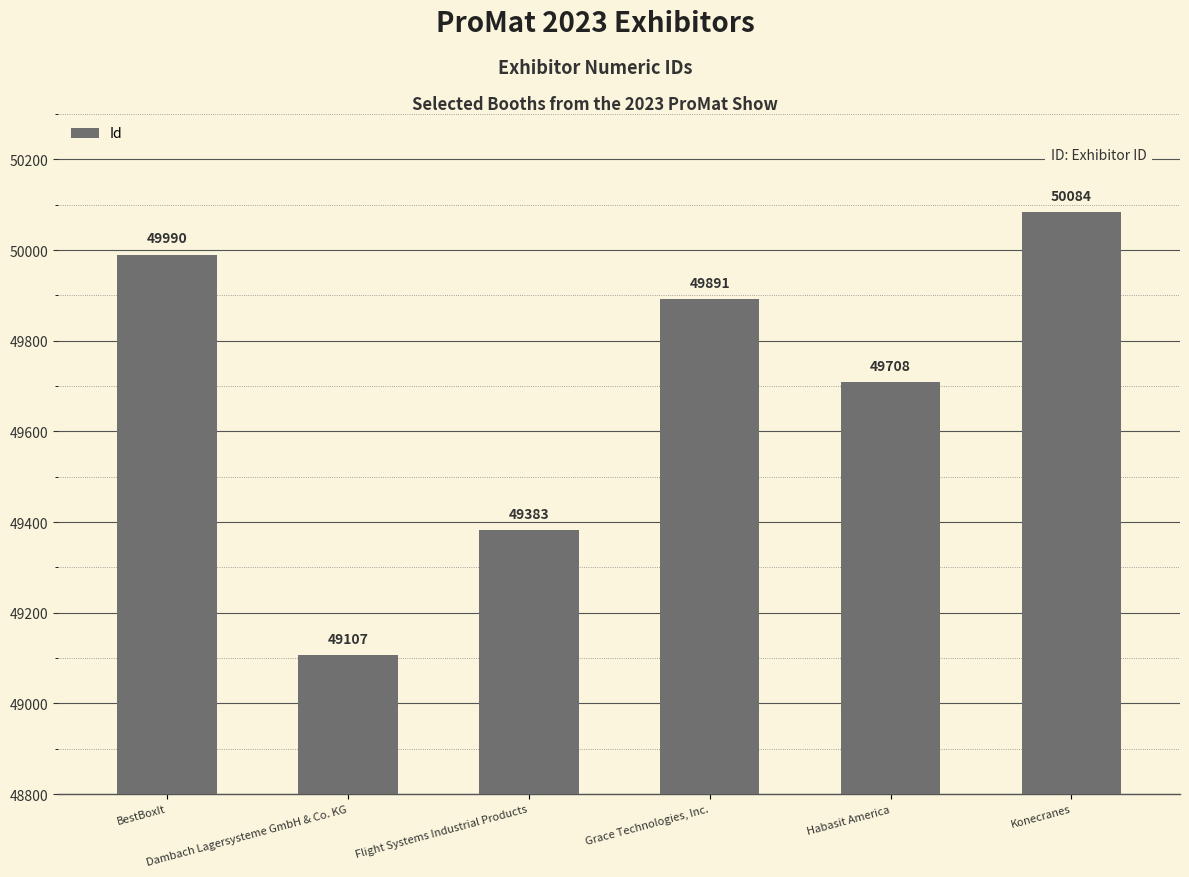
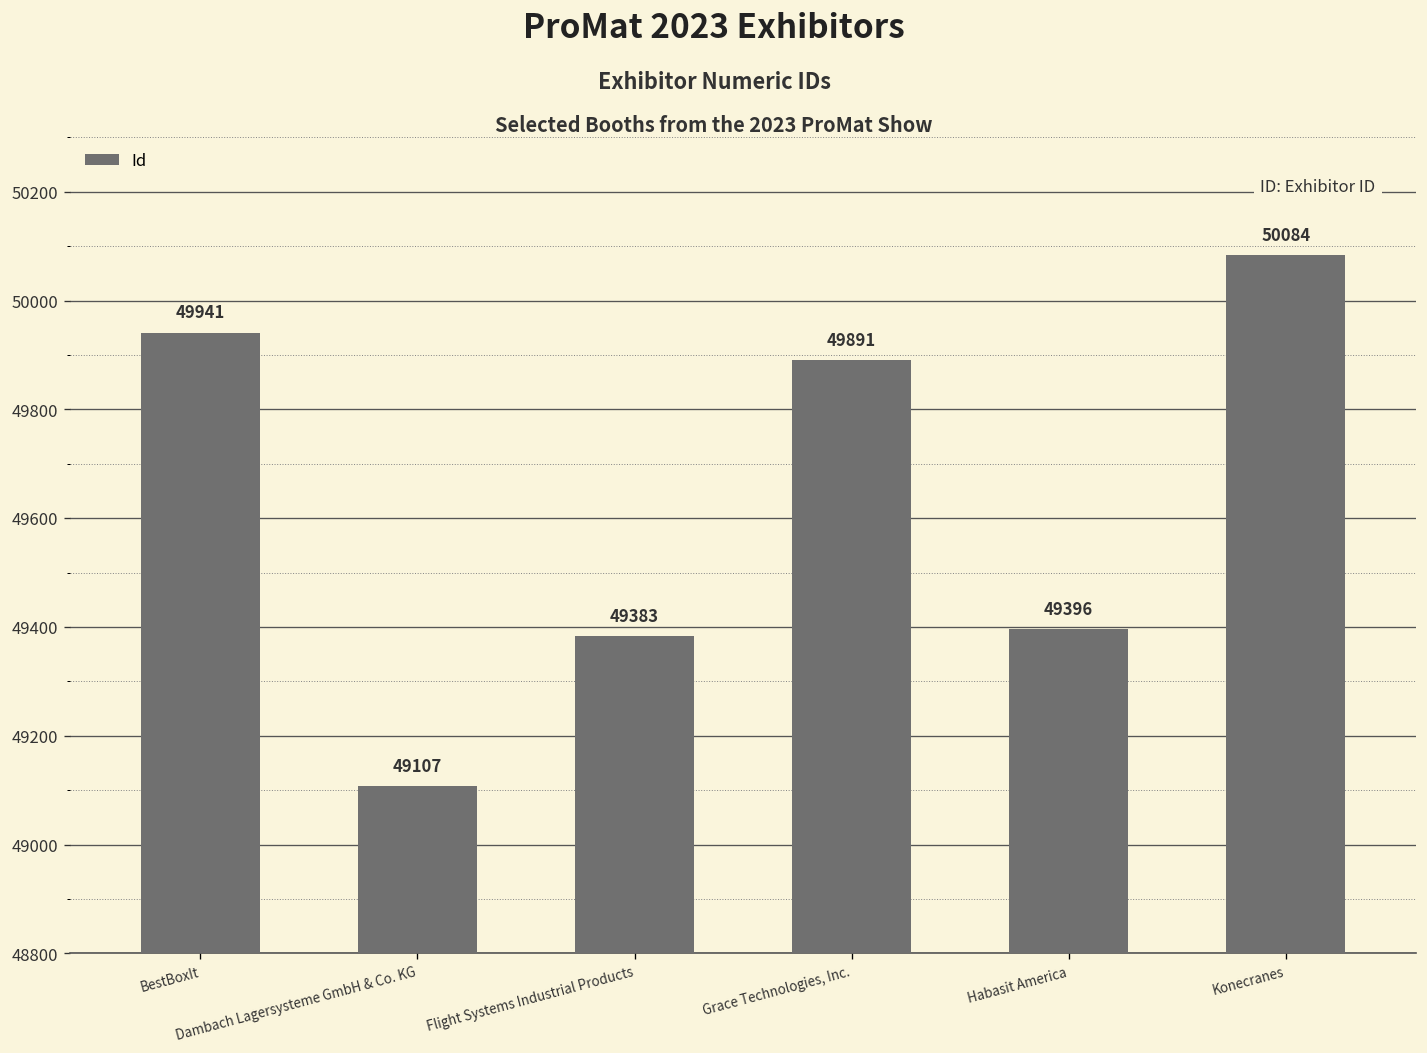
  {
-   "BestBoxIt": 49990,
+   "BestBoxIt": 49941,
    "Dambach Lagersysteme GmbH & Co. KG": 49107,
    "Flight Systems Industrial Products": 49383,
    "Grace Technologies, Inc.": 49891,
-   "Habasit America": 49708,
+   "Habasit America": 49396,
    "Konecranes": 50084
  }
